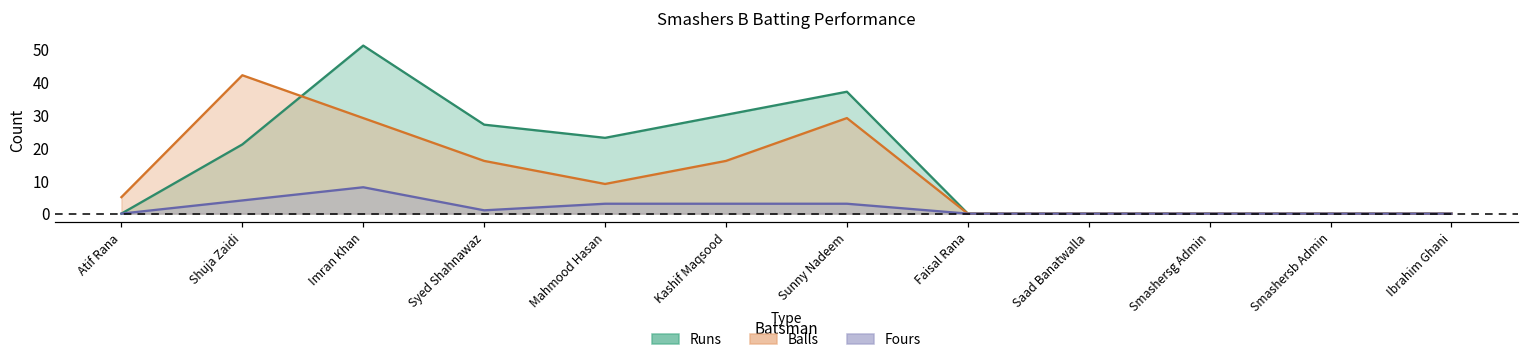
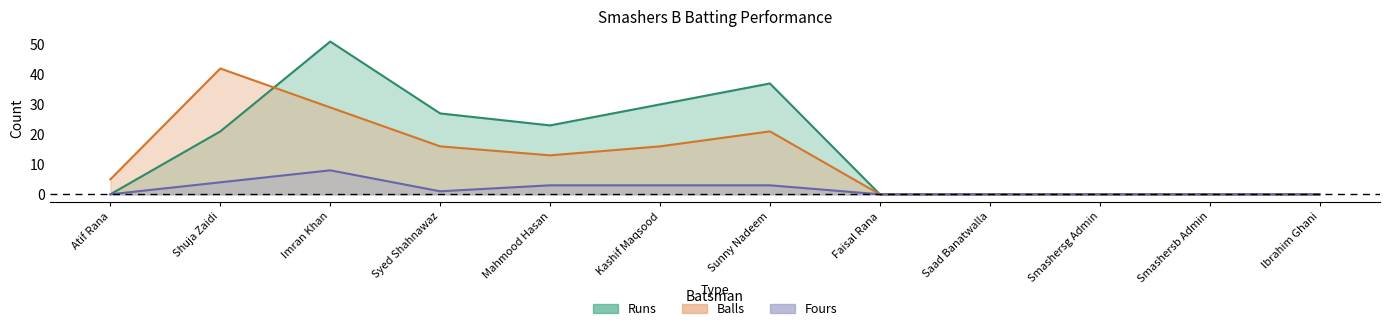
  {
    "Balls": {
      "Atif Rana": 5,
      "Shuja Zaidi": 42,
      "Imran Khan": 29,
      "Syed Shahnawaz": 16,
-     "Mahmood Hasan": 9,
+     "Mahmood Hasan": 13,
      "Kashif Maqsood": 16,
-     "Sunny Nadeem": 29
+     "Sunny Nadeem": 21
    }
  }
